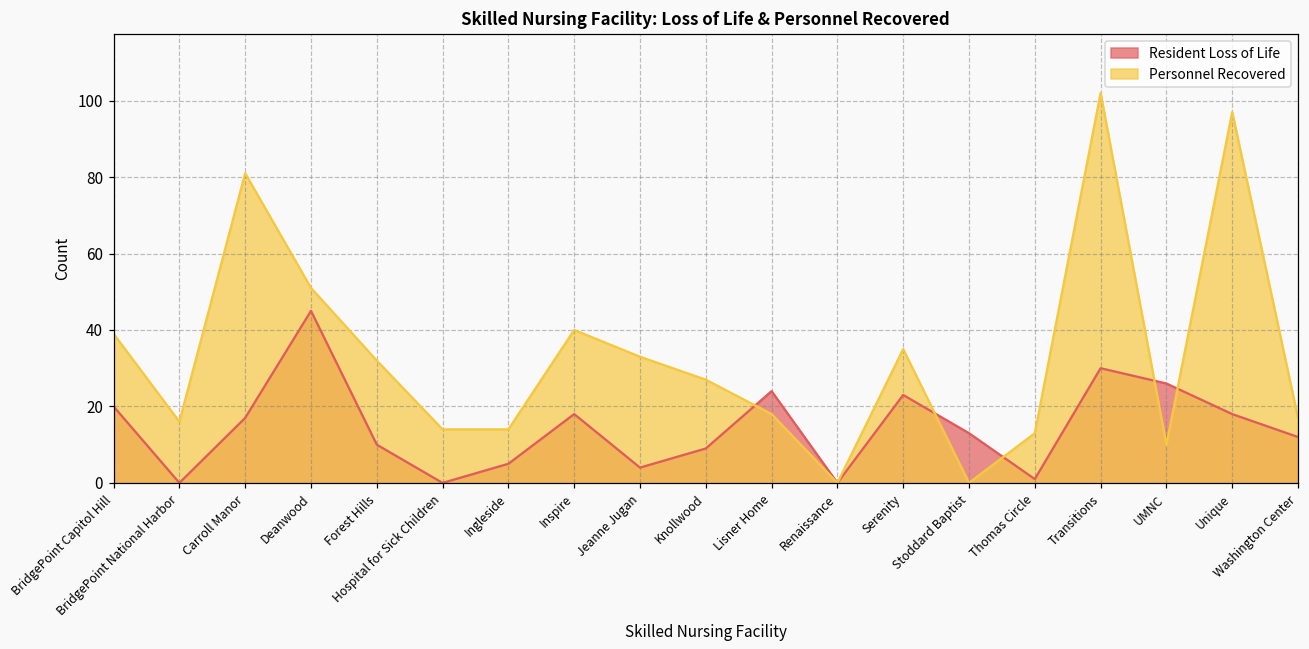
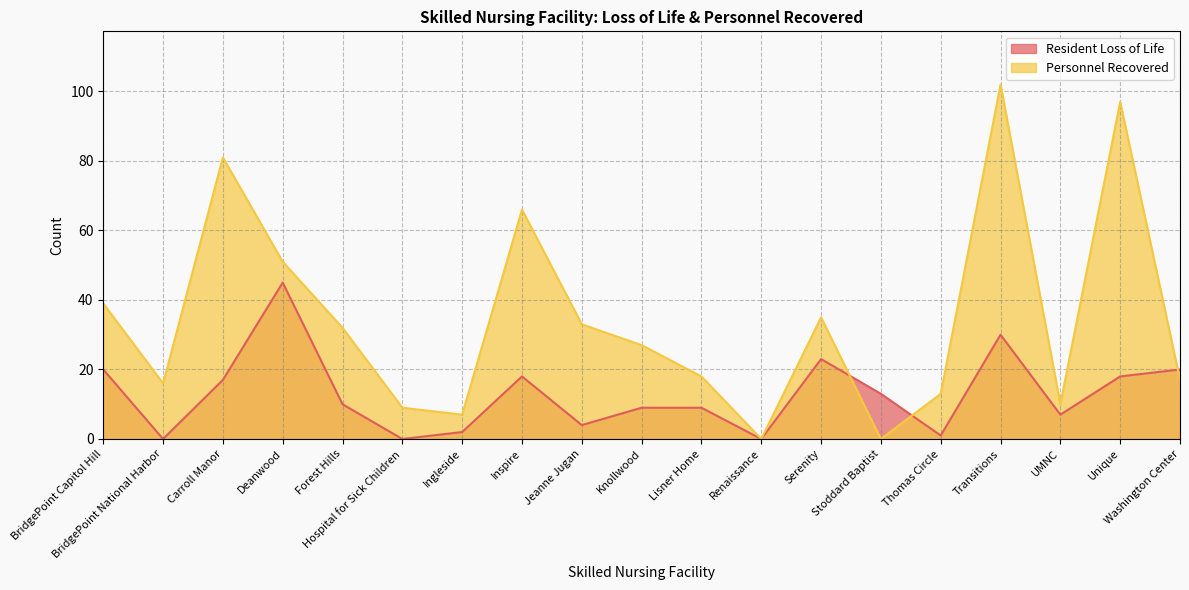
  {
    "Resident Loss of Life": {
      "BridgePoint Capitol Hill": 20,
      "BridgePoint National Harbor": 0,
      "Carroll Manor": 17,
      "Deanwood": 45,
      "Forest Hills": 10,
      "Hospital for Sick Children": 0,
-     "Ingleside": 5,
+     "Ingleside": 2,
      "Inspire": 18,
      "Jeanne Jugan": 4,
      "Knollwood": 9,
-     "Lisner Home": 24,
+     "Lisner Home": 9,
      "Serenity": 23,
      "Stoddard Baptist": 13,
      "Thomas Circle": 1,
      "Transitions": 30,
-     "UMNC": 26,
+     "UMNC": 7,
      "Unique": 18,
-     "Washington Center": 12
+     "Washington Center": 20
    },
    "Personnel Recovered": {
      "BridgePoint Capitol Hill": 39,
      "BridgePoint National Harbor": 16,
      "Carroll Manor": 81,
      "Deanwood": 51,
      "Forest Hills": 32,
-     "Hospital for Sick Children": 14,
-     "Ingleside": 14,
-     "Inspire": 40,
+     "Hospital for Sick Children": 9,
+     "Ingleside": 7,
+     "Inspire": 66,
      "Jeanne Jugan": 33,
      "Knollwood": 27,
      "Lisner Home": 18,
      "Serenity": 35,
      "Stoddard Baptist": 0,
      "Thomas Circle": 13,
      "Transitions": 102,
      "UMNC": 10,
      "Unique": 97,
      "Washington Center": 17
    }
  }
